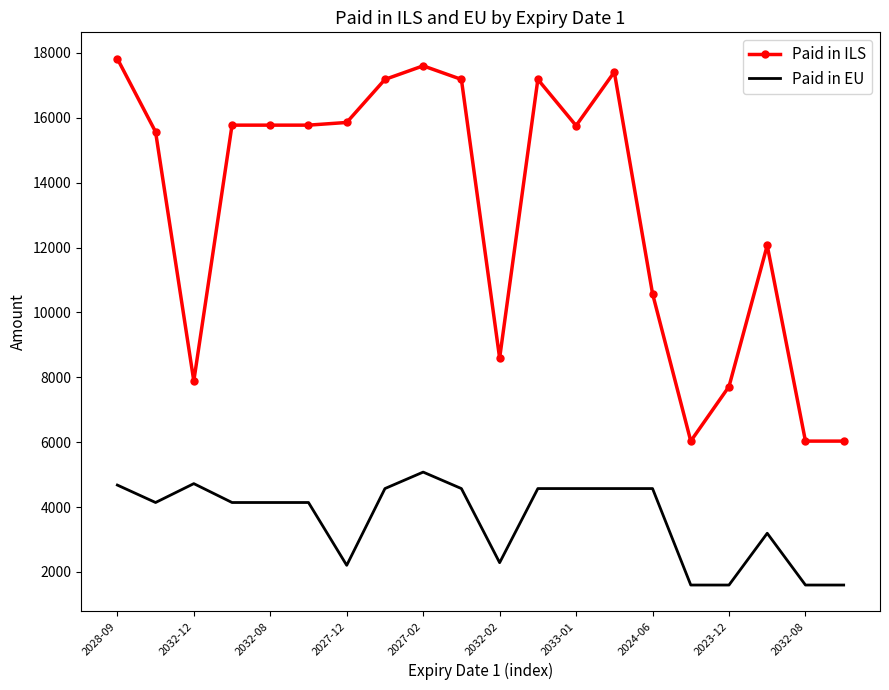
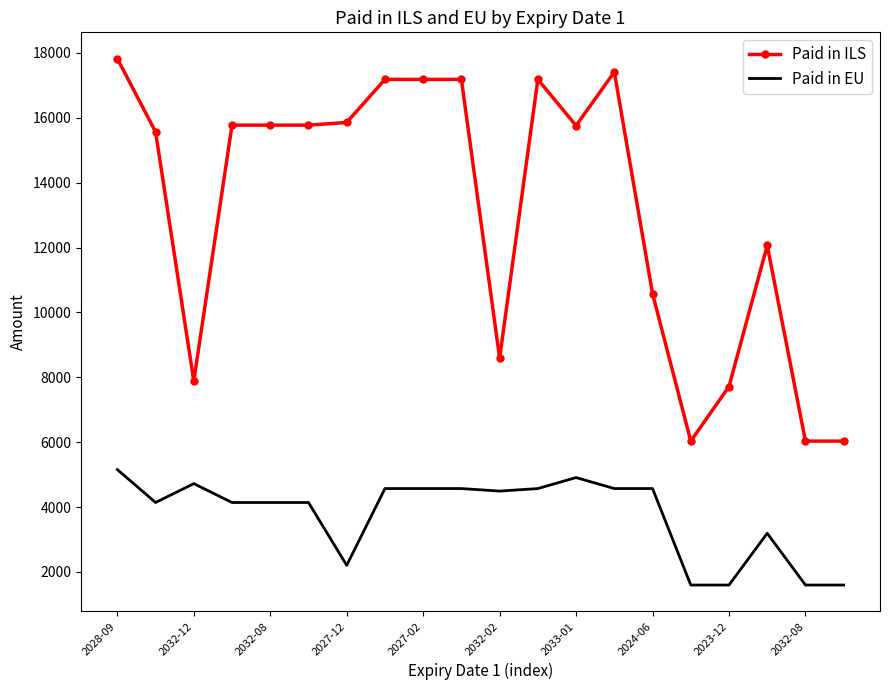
  {
    "Paid in ILS": {
      "2028-09": 17800,
      "2032-12": 7900,
      "2027-12": 15900,
-     "2027-02": 17600,
+     "2027-02": 17200,
      "2032-02": 8600,
      "2033-01": 15800,
      "2024-06": 10600,
      "2023-12": 7700
    },
    "Paid in EU": {
-     "2028-09": 4700,
+     "2028-09": 5200,
      "2032-12": 4700,
      "2027-12": 2200,
-     "2027-02": 5100,
-     "2032-02": 2300,
-     "2033-01": 4600,
+     "2027-02": 4600,
+     "2032-02": 4500,
+     "2033-01": 4900,
      "2024-06": 4600,
      "2023-12": 1600
    }
  }
